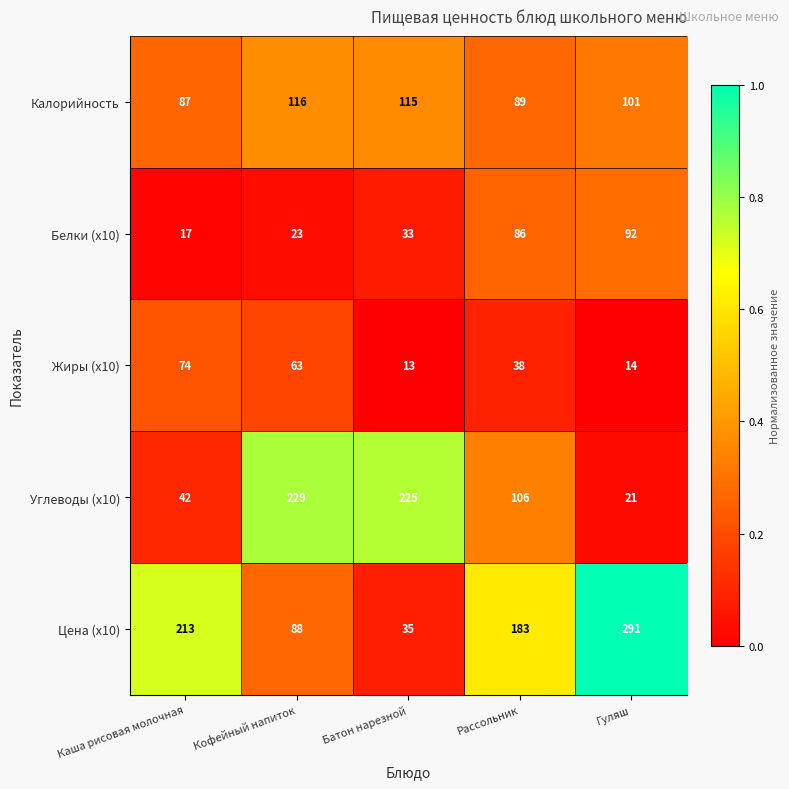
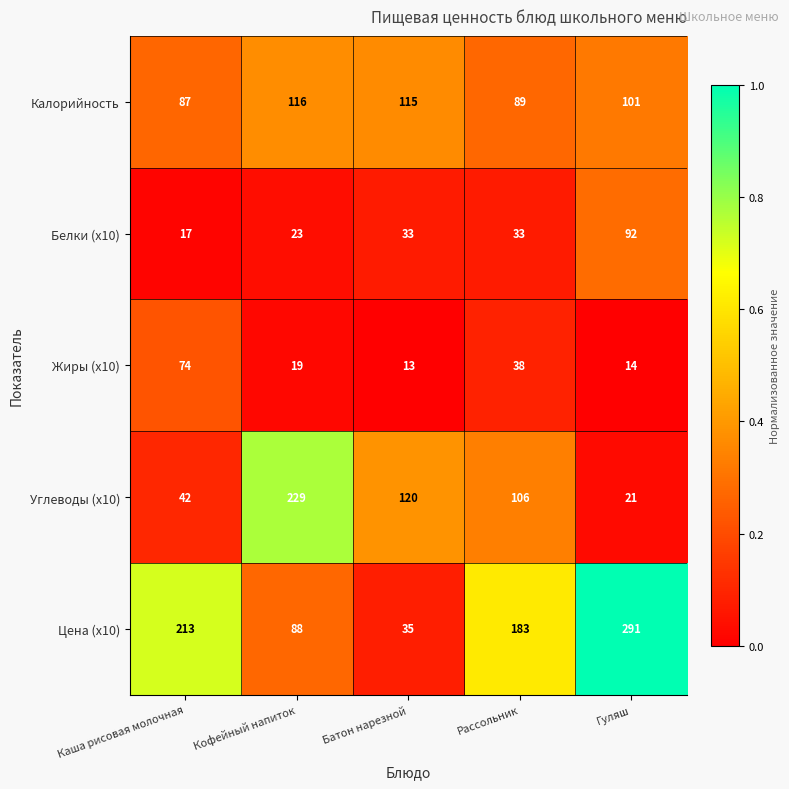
  {
    "Калорийность": {
      "Каша рисовая молочная": 87,
      "Кофейный напиток": 116,
      "Батон нарезной": 115,
      "Рассольник": 89,
      "Гуляш": 101
    },
    "Белки (x10)": {
      "Каша рисовая молочная": 17,
      "Кофейный напиток": 23,
      "Батон нарезной": 33,
-     "Рассольник": 86,
+     "Рассольник": 33,
      "Гуляш": 92
    },
    "Жиры (x10)": {
      "Каша рисовая молочная": 74,
-     "Кофейный напиток": 63,
+     "Кофейный напиток": 19,
      "Батон нарезной": 13,
      "Рассольник": 38,
      "Гуляш": 14
    },
    "Углеводы (x10)": {
      "Каша рисовая молочная": 42,
      "Кофейный напиток": 229,
-     "Батон нарезной": 225,
+     "Батон нарезной": 120,
      "Рассольник": 106,
      "Гуляш": 21
    },
    "Цена (x10)": {
      "Каша рисовая молочная": 213,
      "Кофейный напиток": 88,
      "Батон нарезной": 35,
      "Рассольник": 183,
      "Гуляш": 291
    }
  }
